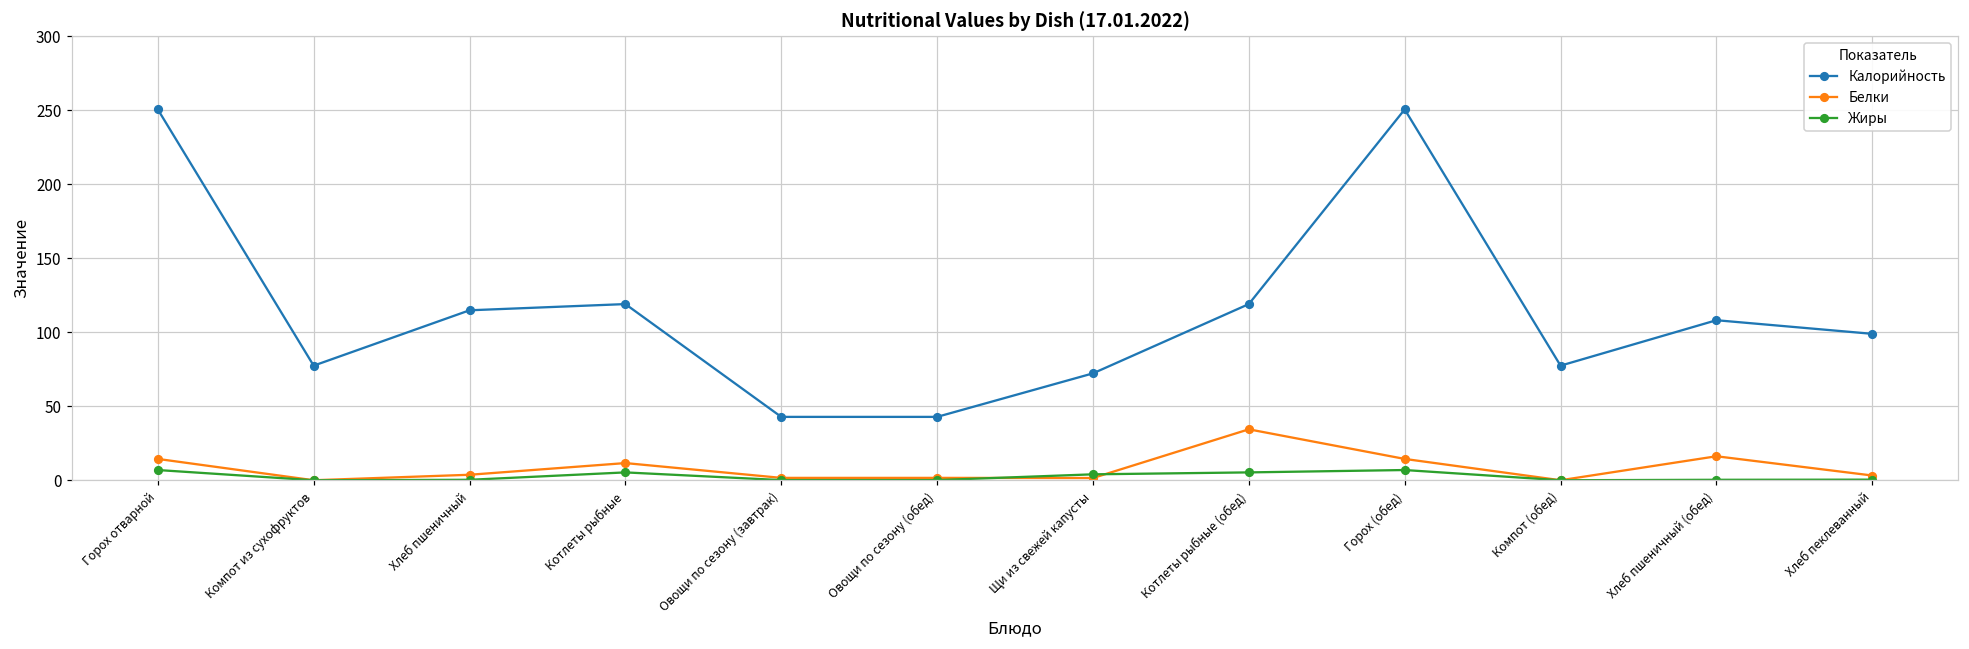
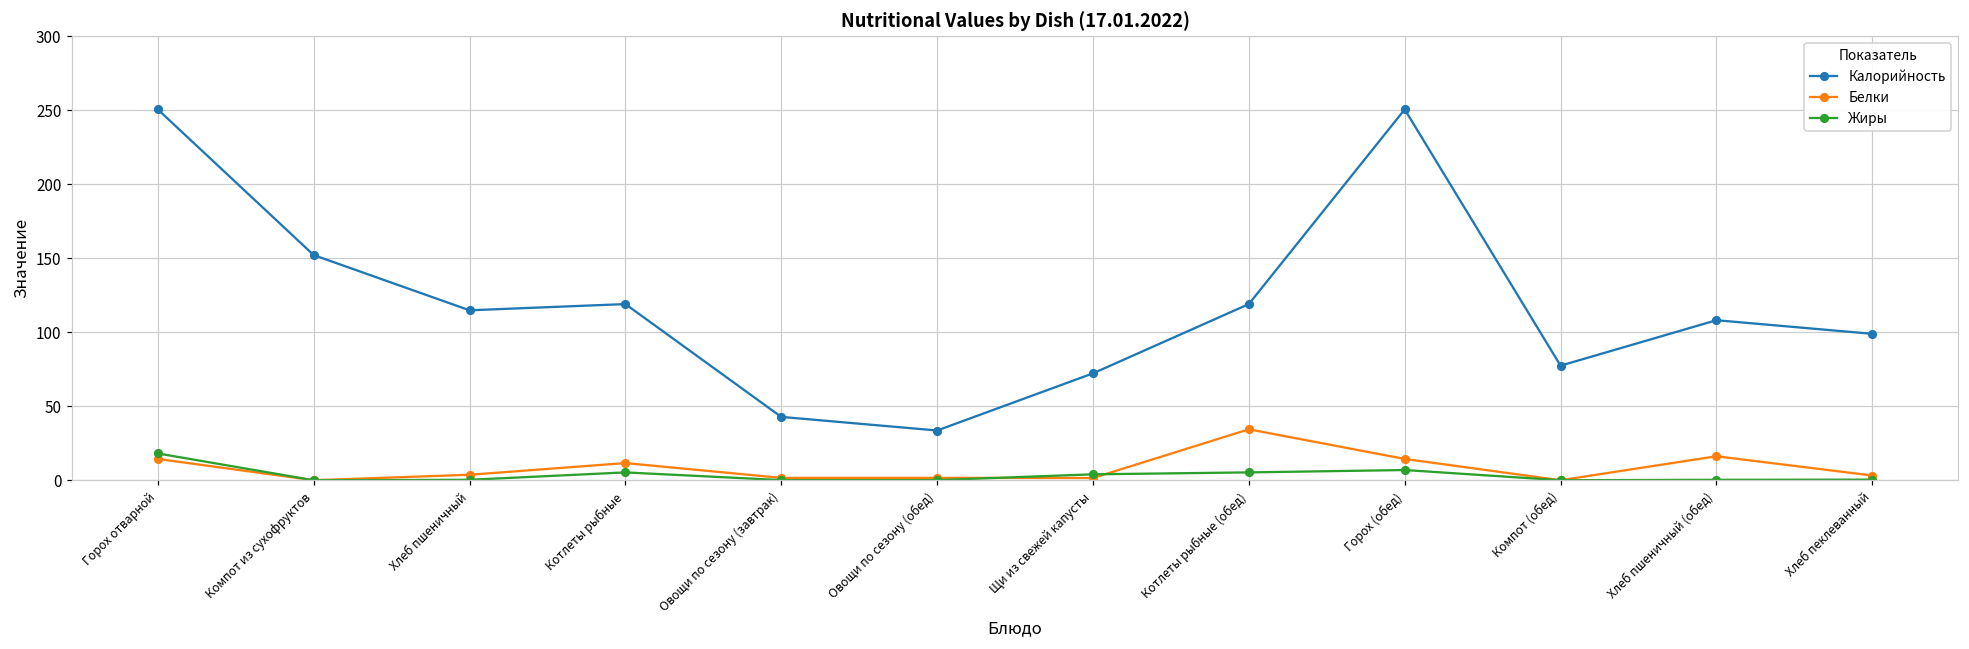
  {
    "Калорийность": {
      "Горох отварной": 251,
-     "Компот из сухофруктов": 77,
+     "Компот из сухофруктов": 152,
      "Хлеб пшеничный": 115,
      "Котлеты рыбные": 119,
      "Овощи по сезону (завтрак)": 43,
-     "Овощи по сезону (обед)": 43,
+     "Овощи по сезону (обед)": 34,
      "Щи из свежей капусты": 72,
      "Котлеты рыбные (обед)": 119,
      "Горох (обед)": 251,
      "Компот (обед)": 77,
      "Хлеб пшеничный (обед)": 108,
      "Хлеб пеклеванный": 99
    },
    "Белки": {
      "Горох отварной": 14,
      "Хлеб пшеничный": 4,
      "Котлеты рыбные": 12,
      "Щи из свежей капусты": 2,
      "Котлеты рыбные (обед)": 34,
      "Горох (обед)": 14,
      "Хлеб пшеничный (обед)": 16,
      "Хлеб пеклеванный": 3
    },
    "Жиры": {
-     "Горох отварной": 7,
+     "Горох отварной": 18,
      "Хлеб пшеничный": 0,
      "Котлеты рыбные": 5,
      "Щи из свежей капусты": 4,
      "Котлеты рыбные (обед)": 5,
      "Горох (обед)": 7,
      "Хлеб пшеничный (обед)": 0,
      "Хлеб пеклеванный": 0
    }
  }
